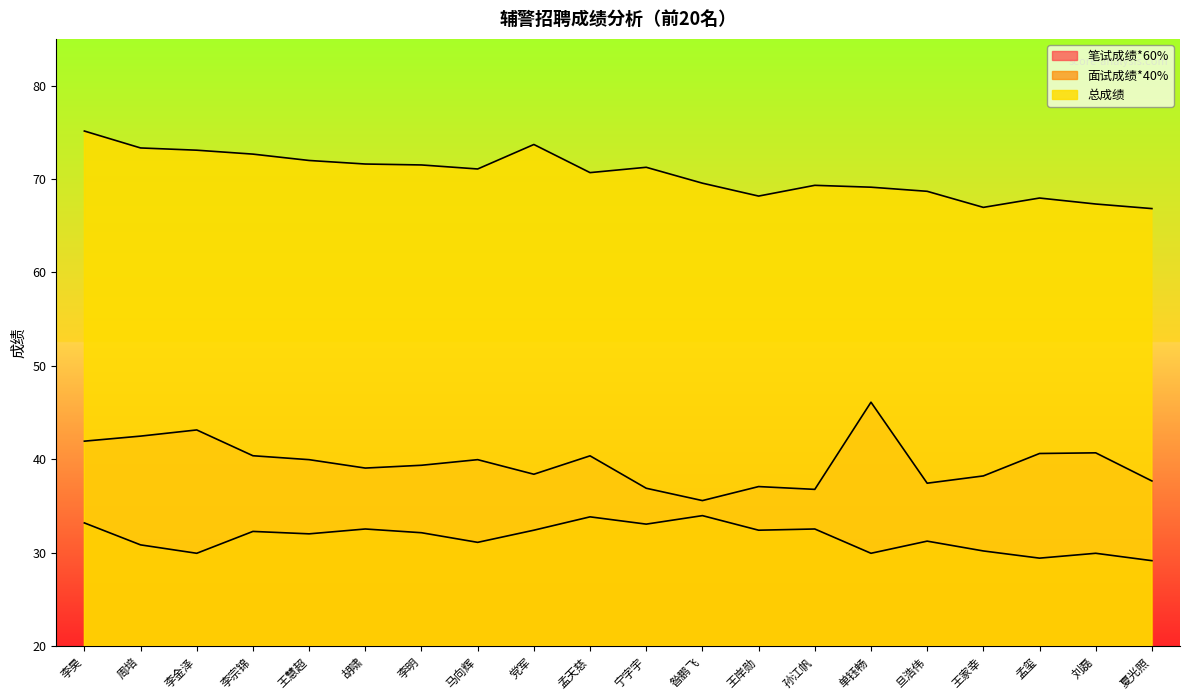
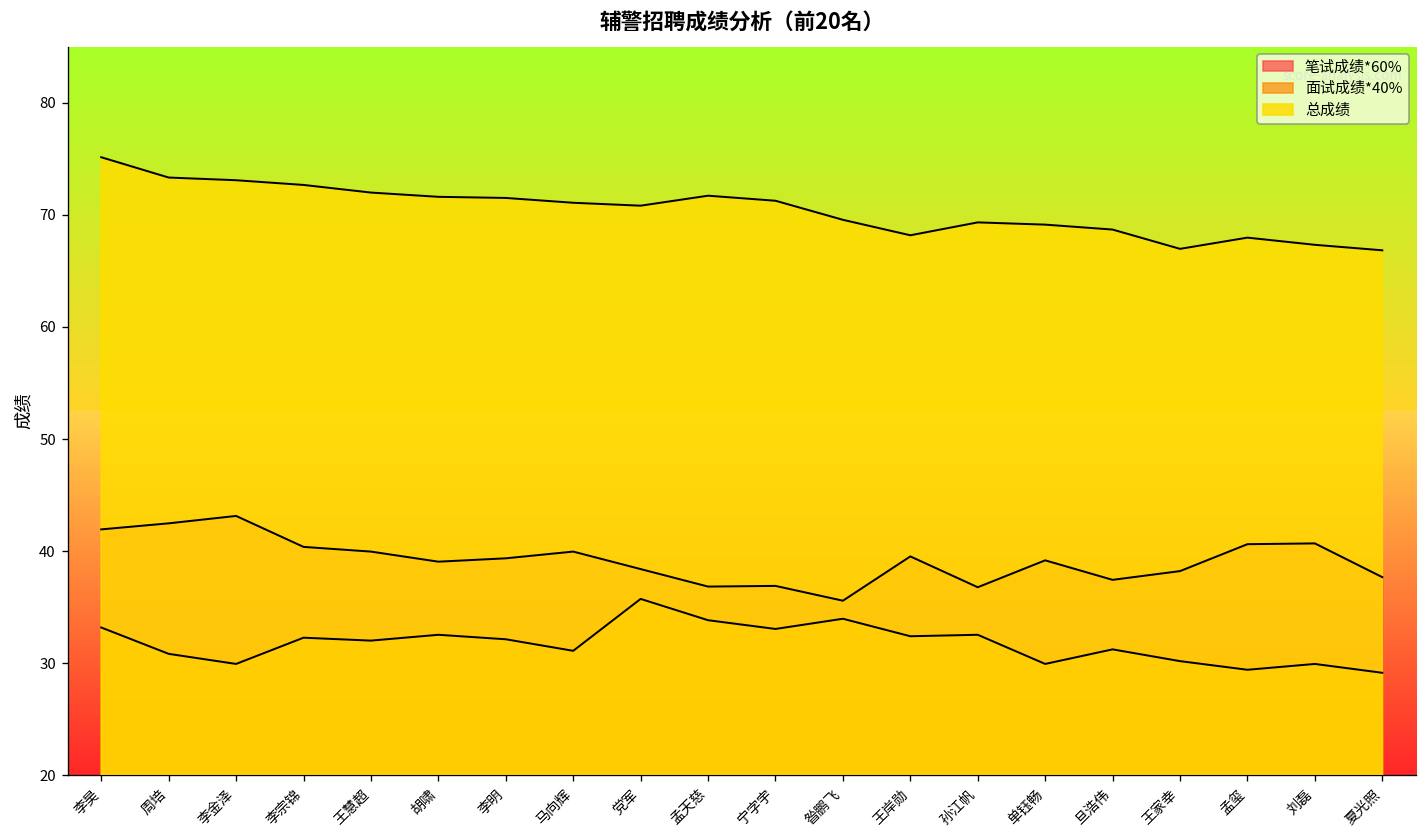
  {
    "笔试成绩*60%": {
      "李昊": 42,
      "周培": 42,
      "李金泽": 43,
      "李宗锦": 40,
      "王慧超": 40,
      "胡啸": 39,
      "李明": 39,
      "马向辉": 40,
      "党军": 38,
-     "孟天慈": 40,
+     "孟天慈": 37,
      "宁字宇": 37,
      "昝鹏飞": 36,
-     "王岸勋": 37,
+     "王岸勋": 40,
      "孙江帆": 37,
-     "单钰畅": 46,
+     "单钰畅": 39,
      "旦浩伟": 37,
      "王家幸": 38,
      "孟玺": 41,
      "刘磊": 41,
      "夏光照": 38
    },
    "面试成绩*40%": {
      "李昊": 33,
      "周培": 31,
      "李金泽": 30,
      "李宗锦": 32,
      "王慧超": 32,
      "胡啸": 33,
      "李明": 32,
      "马向辉": 31,
-     "党军": 32,
+     "党军": 36,
      "孟天慈": 34,
      "宁字宇": 33,
      "昝鹏飞": 34,
      "王岸勋": 32,
      "孙江帆": 33,
      "单钰畅": 30,
      "旦浩伟": 31,
      "王家幸": 30,
      "孟玺": 29,
      "刘磊": 30,
      "夏光照": 29
    },
    "总成绩": {
      "李昊": 75,
      "周培": 73,
      "李金泽": 73,
      "李宗锦": 73,
      "王慧超": 72,
      "胡啸": 72,
      "李明": 72,
      "马向辉": 71,
-     "党军": 74,
-     "孟天慈": 71,
+     "党军": 71,
+     "孟天慈": 72,
      "宁字宇": 71,
      "昝鹏飞": 70,
      "王岸勋": 68,
      "孙江帆": 69,
      "单钰畅": 69,
      "旦浩伟": 69,
      "王家幸": 67,
      "孟玺": 68,
      "刘磊": 67,
      "夏光照": 67
    }
  }
